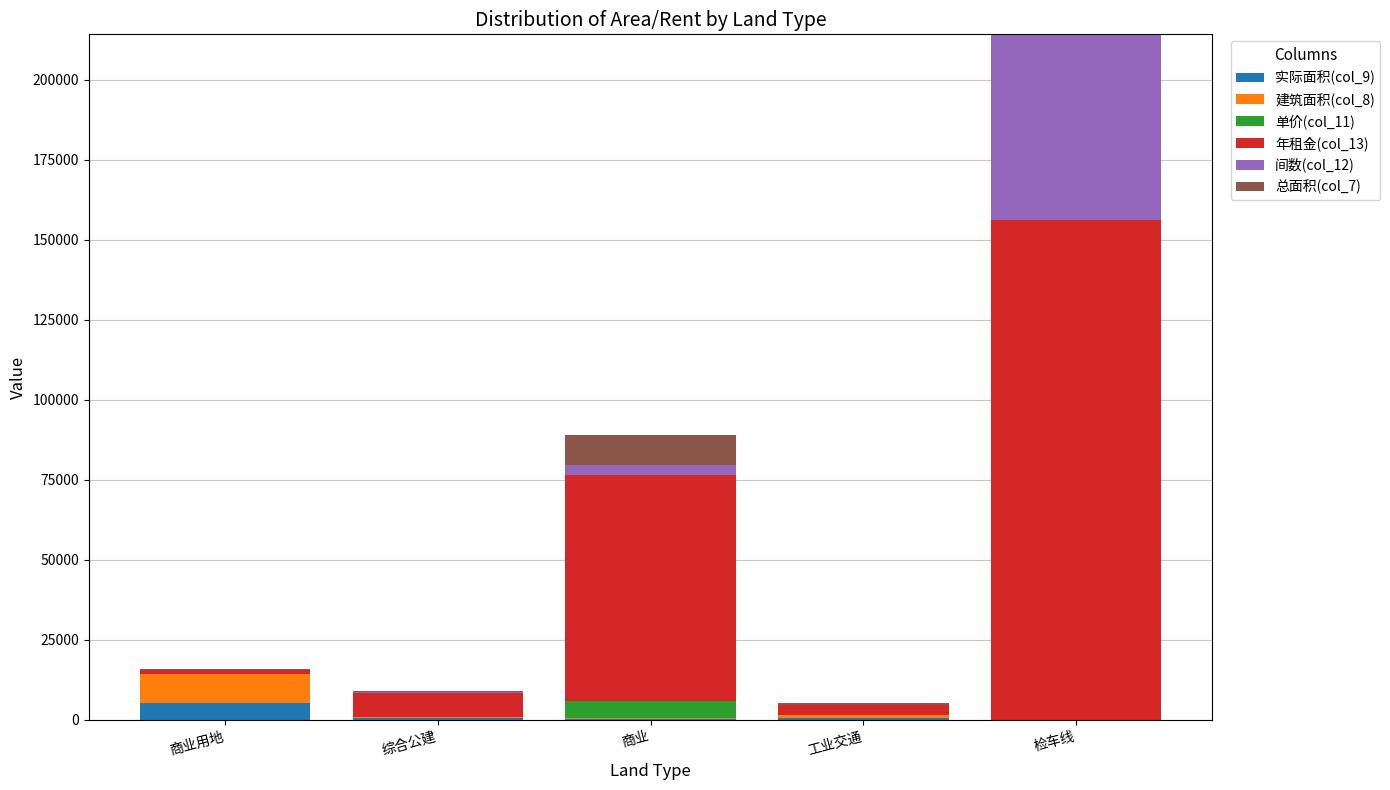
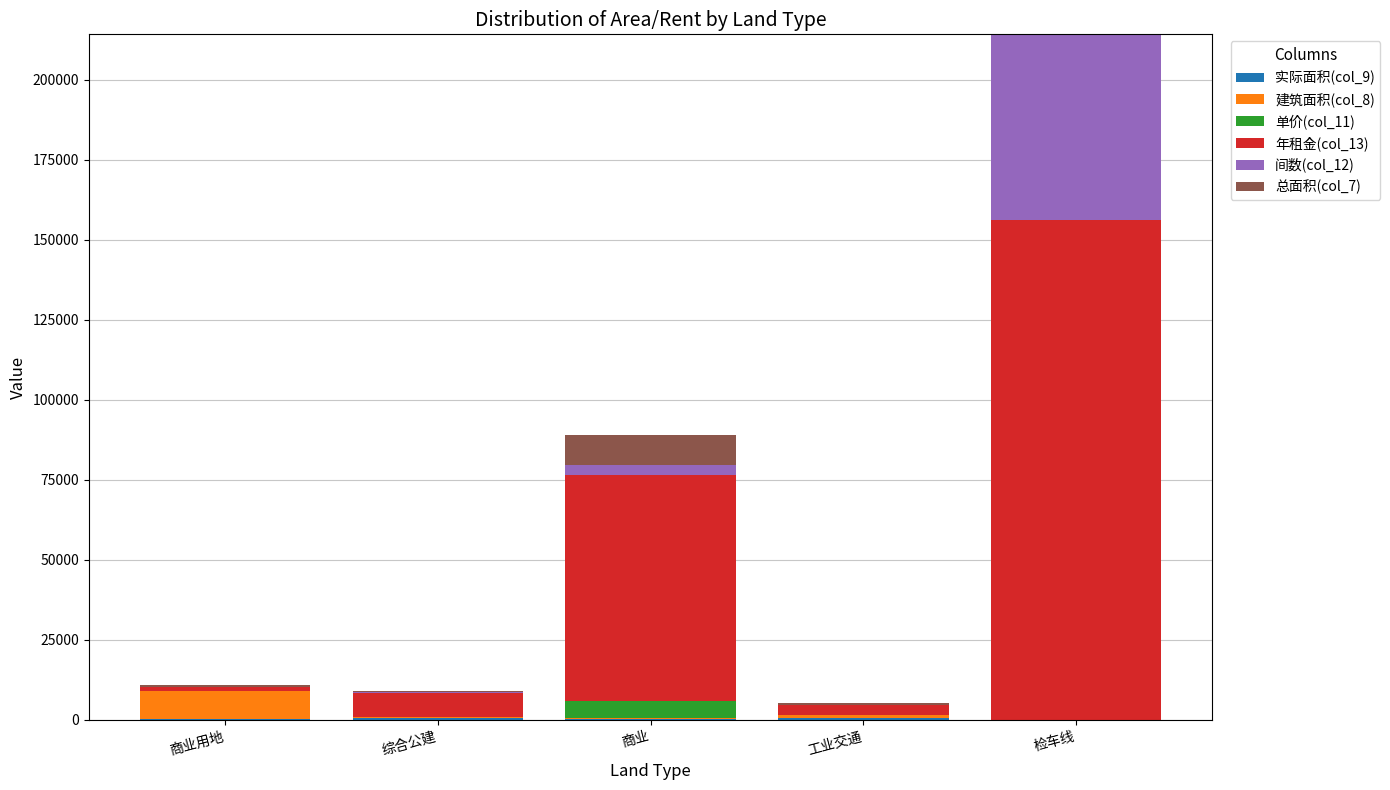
  {
    "实际面积(col_9)": {
-     "商业用地": 5000,
+     "商业用地": 0,
      "检车线": 0
    },
    "建筑面积(col_8)": {
      "商业用地": 9000,
      "检车线": 0
    },
    "单价(col_11)": {
      "商业": 6000
    },
    "年租金(col_13)": {
      "商业用地": 1000,
      "综合公建": 7000,
      "商业": 70000,
      "工业交通": 3000,
      "检车线": 156000
    },
    "间数(col_12)": {
      "商业": 3000,
      "检车线": 58000
    },
    "总面积(col_7)": {
      "商业": 9000,
      "检车线": 0
    }
  }
